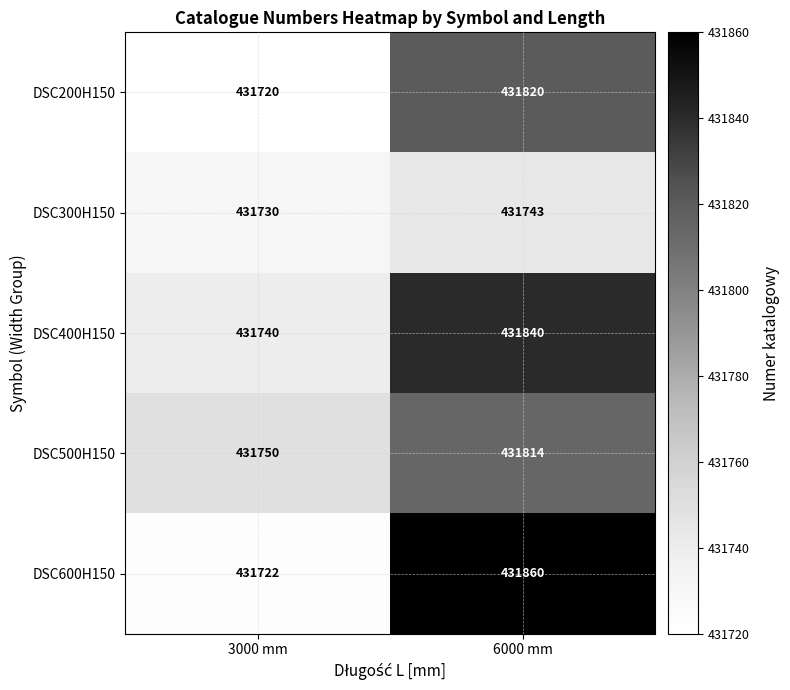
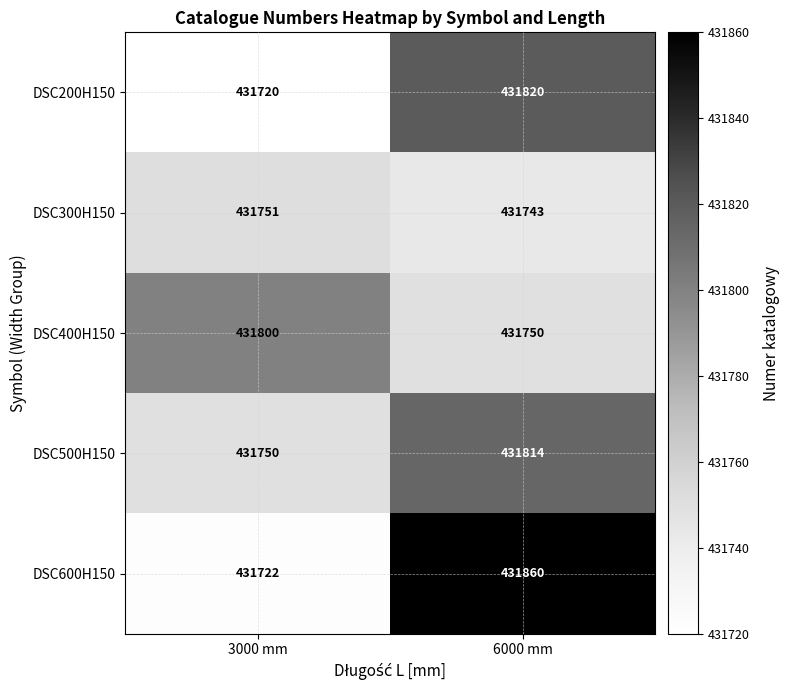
  {
    "DSC200H150": {
      "3000 mm": 431720,
      "6000 mm": 431820
    },
    "DSC300H150": {
-     "3000 mm": 431730,
+     "3000 mm": 431751,
      "6000 mm": 431743
    },
    "DSC400H150": {
-     "3000 mm": 431740,
-     "6000 mm": 431840
+     "3000 mm": 431800,
+     "6000 mm": 431750
    },
    "DSC500H150": {
      "3000 mm": 431750,
      "6000 mm": 431814
    },
    "DSC600H150": {
      "3000 mm": 431722,
      "6000 mm": 431860
    }
  }
